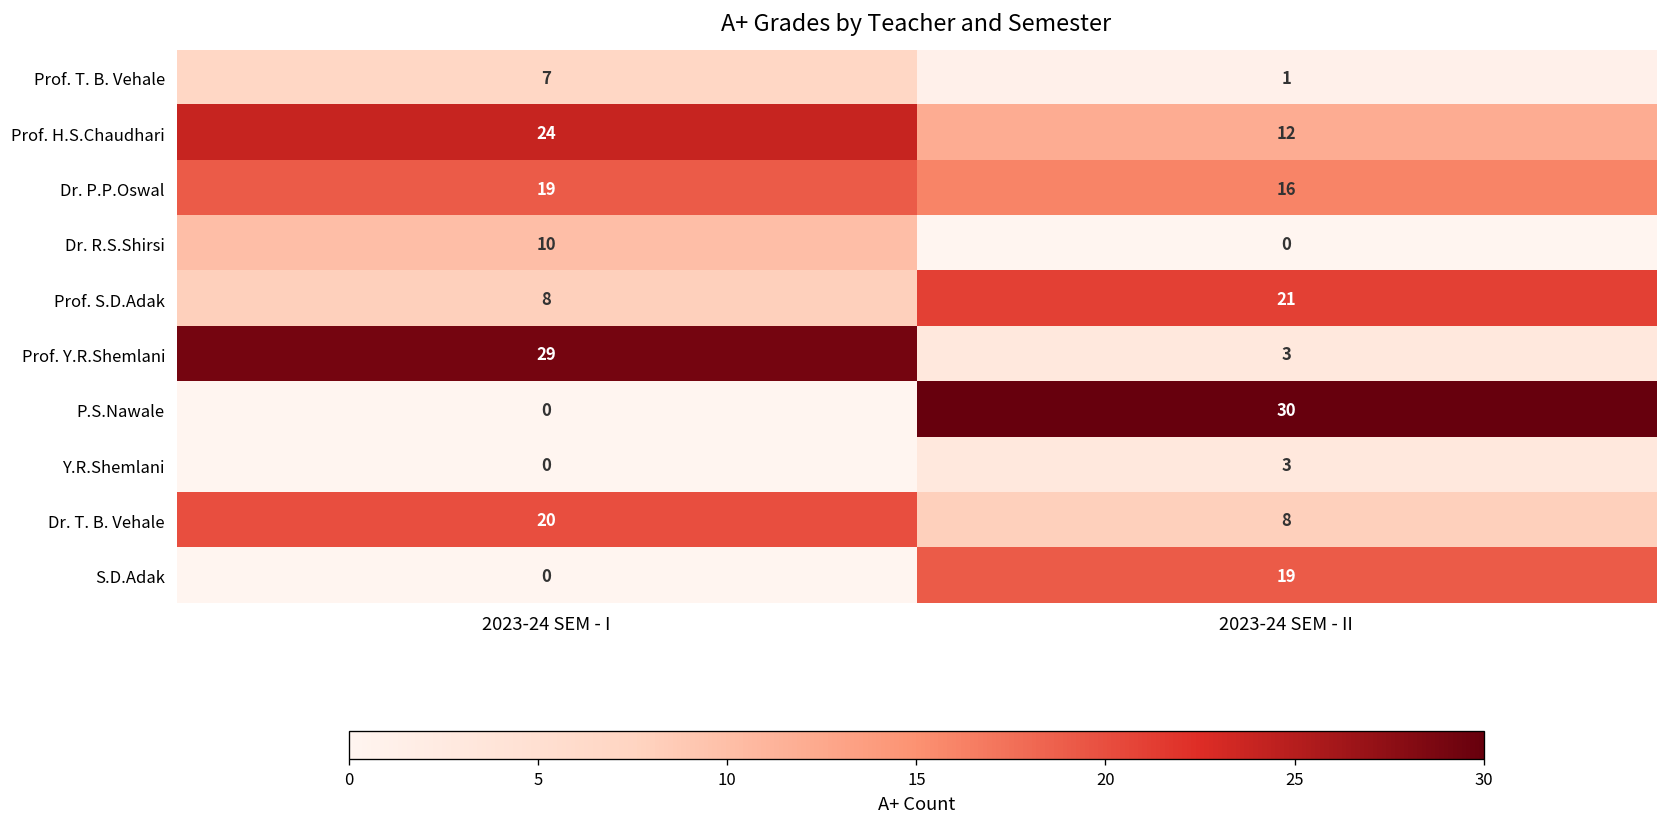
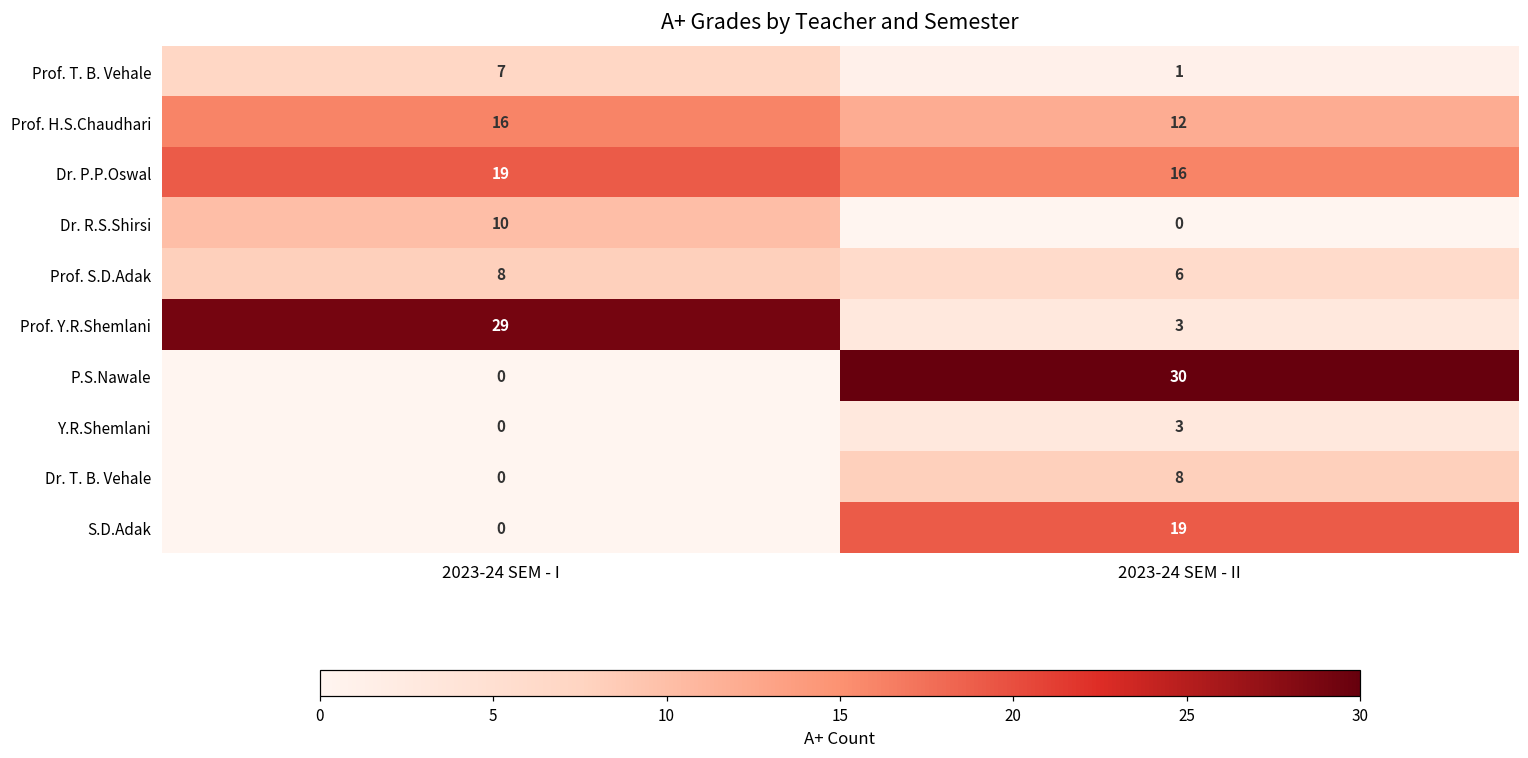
  {
    "Prof. T. B. Vehale": {
      "2023-24 SEM - I": 7,
      "2023-24 SEM - II": 1
    },
    "Prof. H.S.Chaudhari": {
-     "2023-24 SEM - I": 24,
+     "2023-24 SEM - I": 16,
      "2023-24 SEM - II": 12
    },
    "Dr. P.P.Oswal": {
      "2023-24 SEM - I": 19,
      "2023-24 SEM - II": 16
    },
    "Dr. R.S.Shirsi": {
      "2023-24 SEM - I": 10,
      "2023-24 SEM - II": 0
    },
    "Prof. S.D.Adak": {
      "2023-24 SEM - I": 8,
-     "2023-24 SEM - II": 21
+     "2023-24 SEM - II": 6
    },
    "Prof. Y.R.Shemlani": {
      "2023-24 SEM - I": 29,
      "2023-24 SEM - II": 3
    },
    "P.S.Nawale": {
      "2023-24 SEM - I": 0,
      "2023-24 SEM - II": 30
    },
    "Y.R.Shemlani": {
      "2023-24 SEM - I": 0,
      "2023-24 SEM - II": 3
    },
    "Dr. T. B. Vehale": {
-     "2023-24 SEM - I": 20,
+     "2023-24 SEM - I": 0,
      "2023-24 SEM - II": 8
    },
    "S.D.Adak": {
      "2023-24 SEM - I": 0,
      "2023-24 SEM - II": 19
    }
  }
